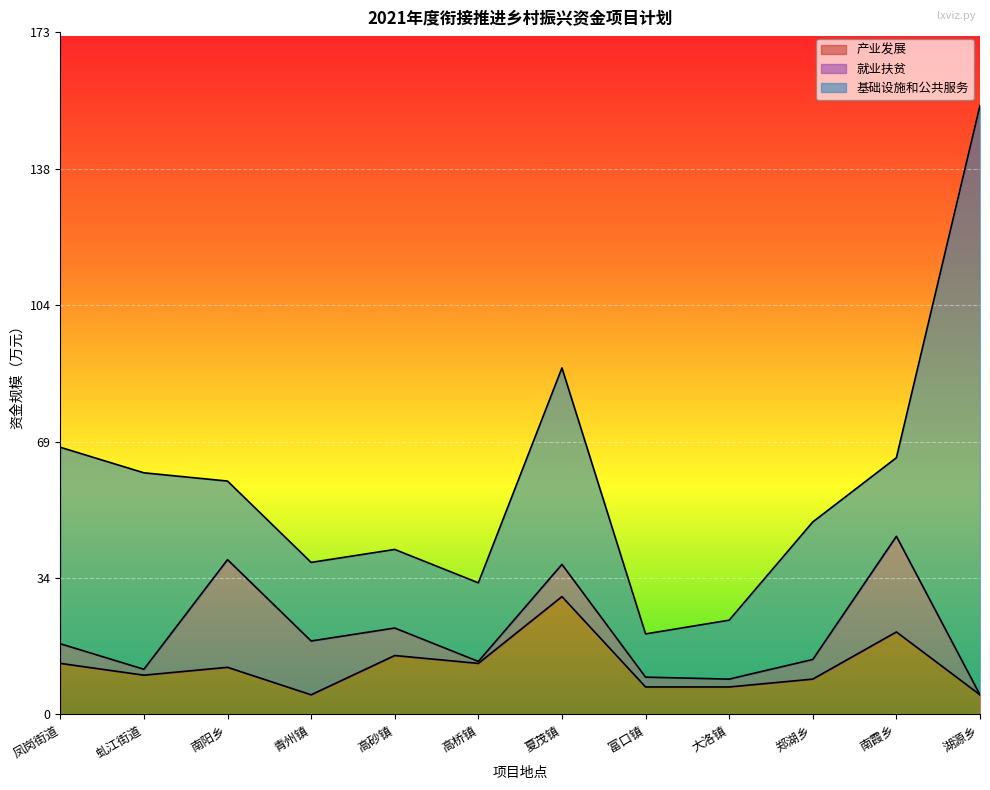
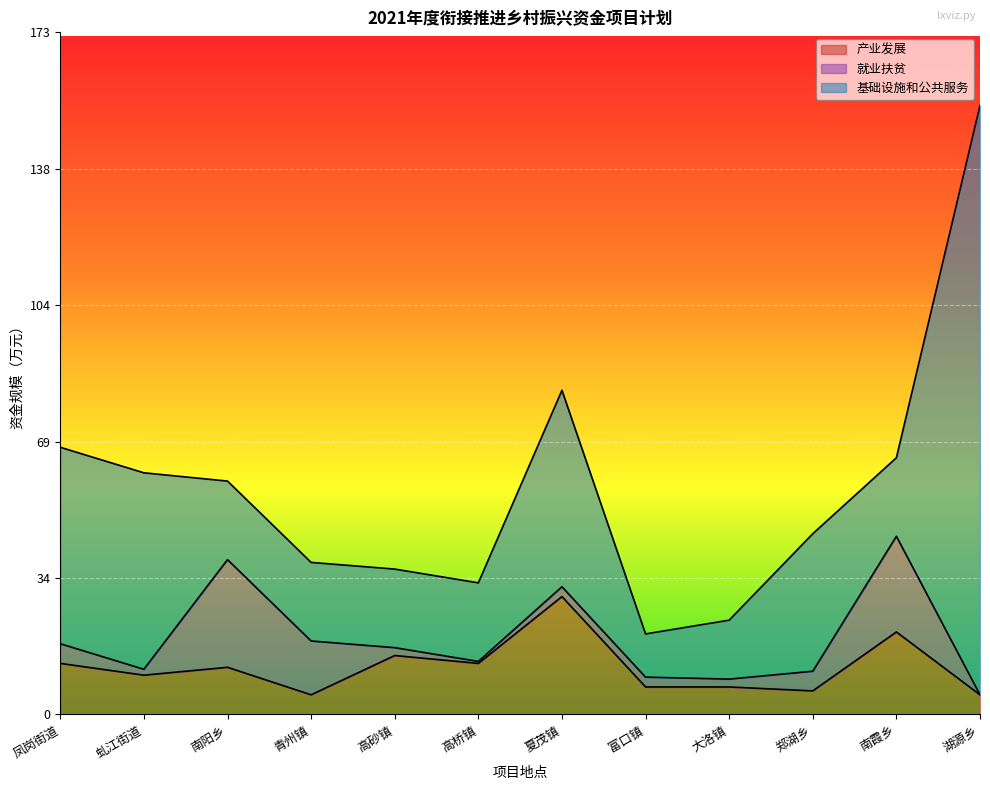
  {
    "产业发展": {
      "凤岗街道": 13,
      "虬江街道": 10,
      "南阳乡": 12,
      "青州镇": 5,
      "高砂镇": 15,
      "夏茂镇": 30,
      "富口镇": 7,
      "大洛镇": 7,
-     "郑湖乡": 9,
+     "郑湖乡": 6,
      "南霞乡": 21
    },
    "就业扶贫": {
      "凤岗街道": 5,
      "虬江街道": 2,
      "南阳乡": 27,
      "青州镇": 14,
-     "高砂镇": 7,
-     "夏茂镇": 8,
+     "高砂镇": 2,
+     "夏茂镇": 3,
      "富口镇": 3,
      "大洛镇": 2,
      "郑湖乡": 5,
      "南霞乡": 24
    },
    "基础设施和公共服务": {
      "凤岗街道": 50,
      "虬江街道": 50,
      "南阳乡": 20,
      "青州镇": 20,
      "高砂镇": 20,
      "高桥镇": 20,
      "夏茂镇": 50,
      "富口镇": 11,
      "大洛镇": 15,
      "郑湖乡": 35,
      "南霞乡": 20,
      "湖源乡": 150
    }
  }
